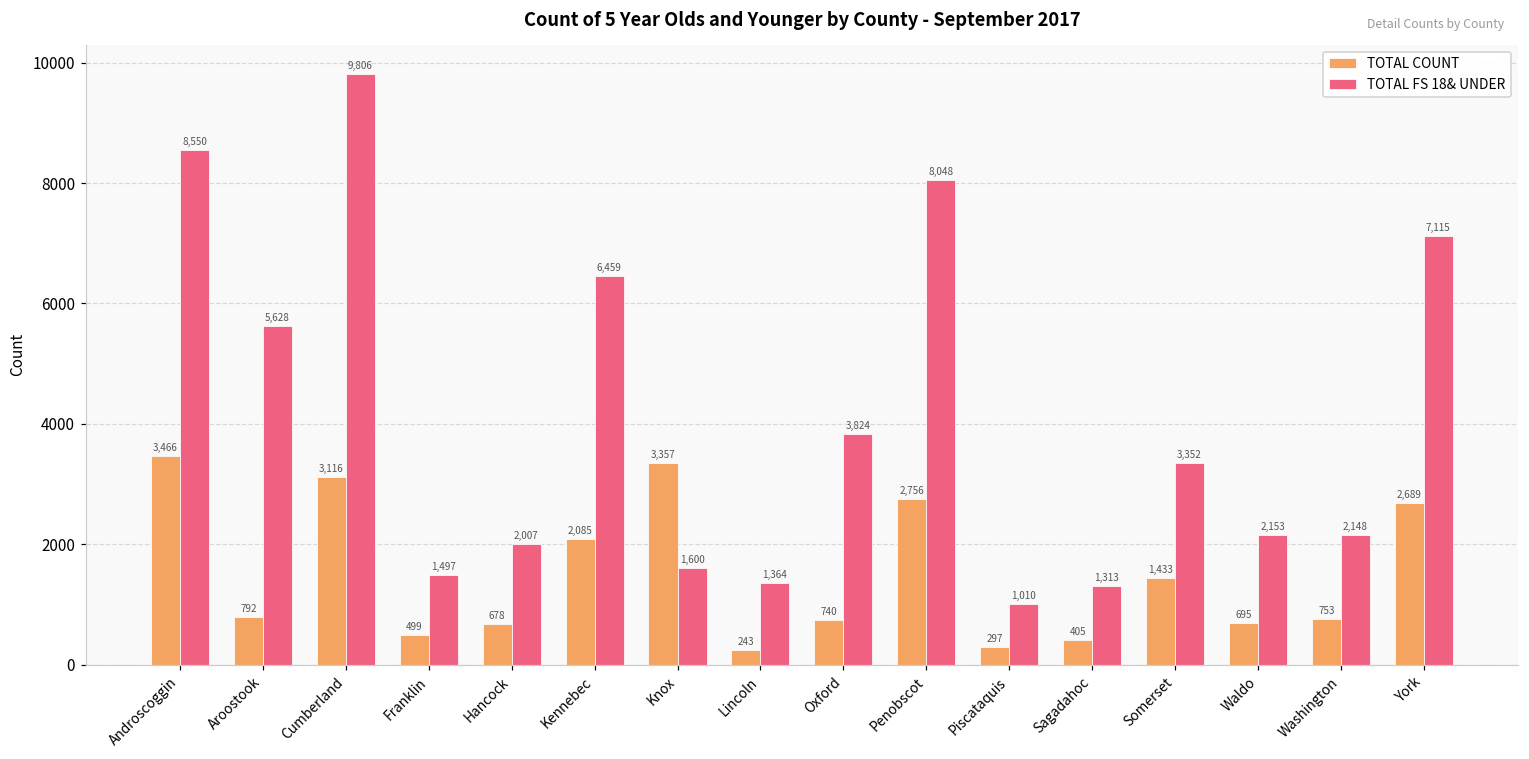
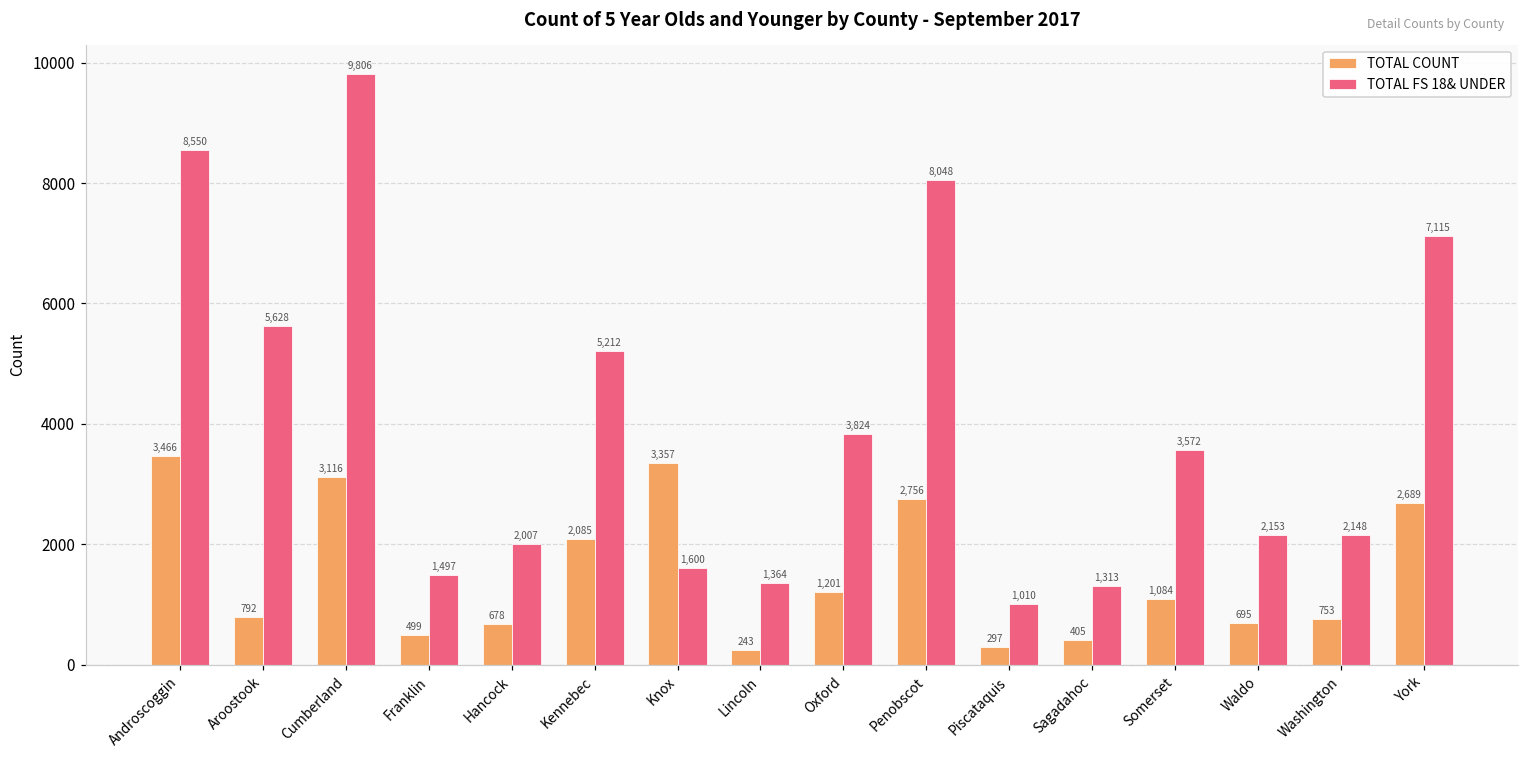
  {
    "TOTAL COUNT": {
      "Androscoggin": "3,466",
      "Aroostook": "792",
      "Cumberland": "3,116",
      "Franklin": "499",
      "Hancock": "678",
      "Kennebec": "2,085",
      "Knox": "3,357",
      "Lincoln": "243",
-     "Oxford": "740",
+     "Oxford": "1,201",
      "Penobscot": "2,756",
      "Piscataquis": "297",
      "Sagadahoc": "405",
-     "Somerset": "1,433",
+     "Somerset": "1,084",
      "Waldo": "695",
      "Washington": "753",
      "York": "2,689"
    },
    "TOTAL FS 18& UNDER": {
      "Androscoggin": "8,550",
      "Aroostook": "5,628",
      "Cumberland": "9,806",
      "Franklin": "1,497",
      "Hancock": "2,007",
-     "Kennebec": "6,459",
+     "Kennebec": "5,212",
      "Knox": "1,600",
      "Lincoln": "1,364",
      "Oxford": "3,824",
      "Penobscot": "8,048",
      "Piscataquis": "1,010",
      "Sagadahoc": "1,313",
-     "Somerset": "3,352",
+     "Somerset": "3,572",
      "Waldo": "2,153",
      "Washington": "2,148",
      "York": "7,115"
    }
  }
